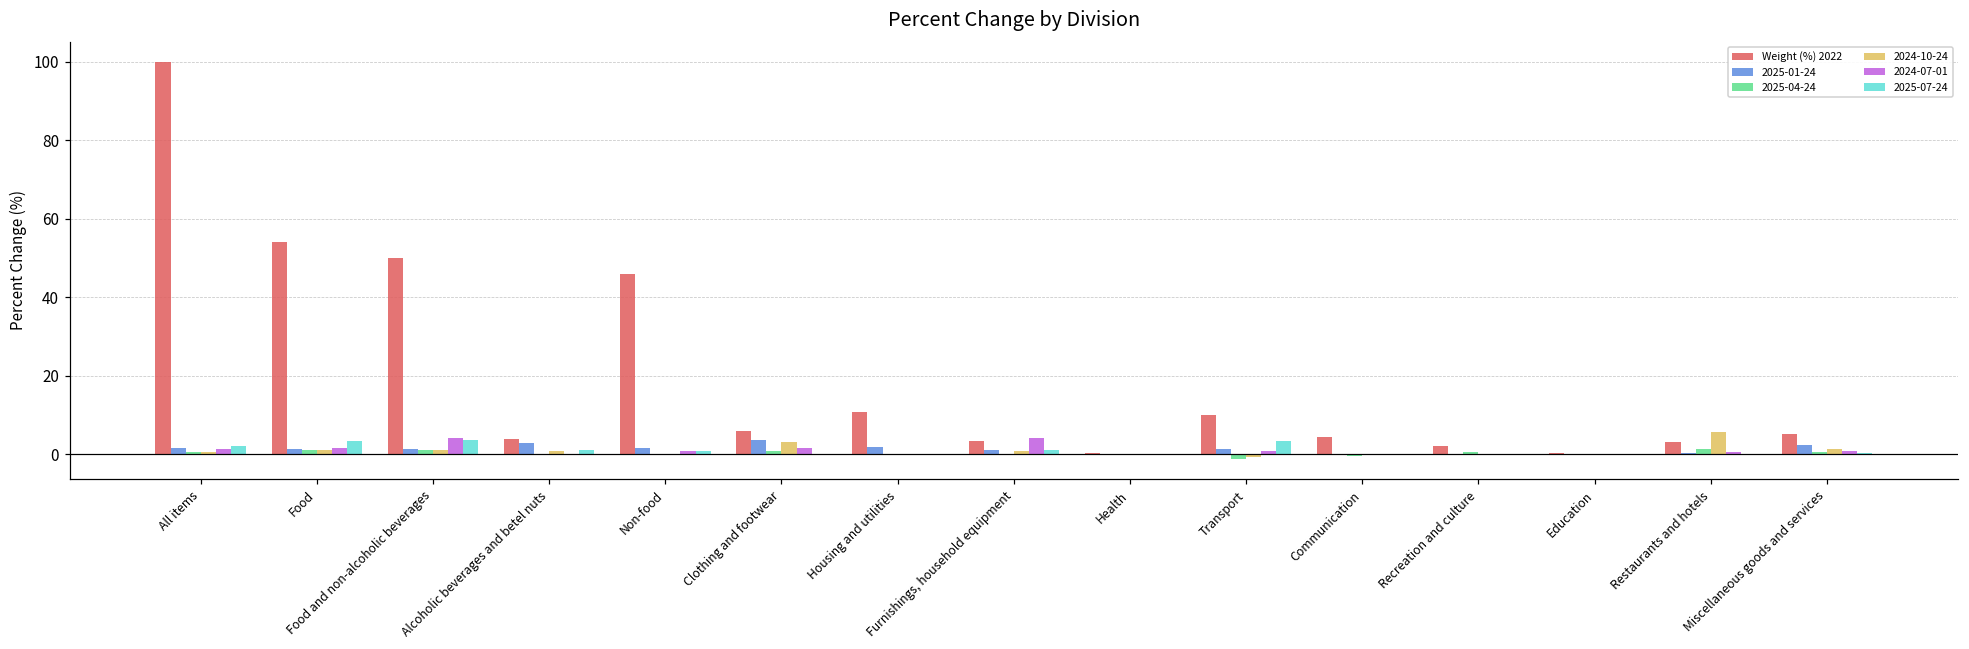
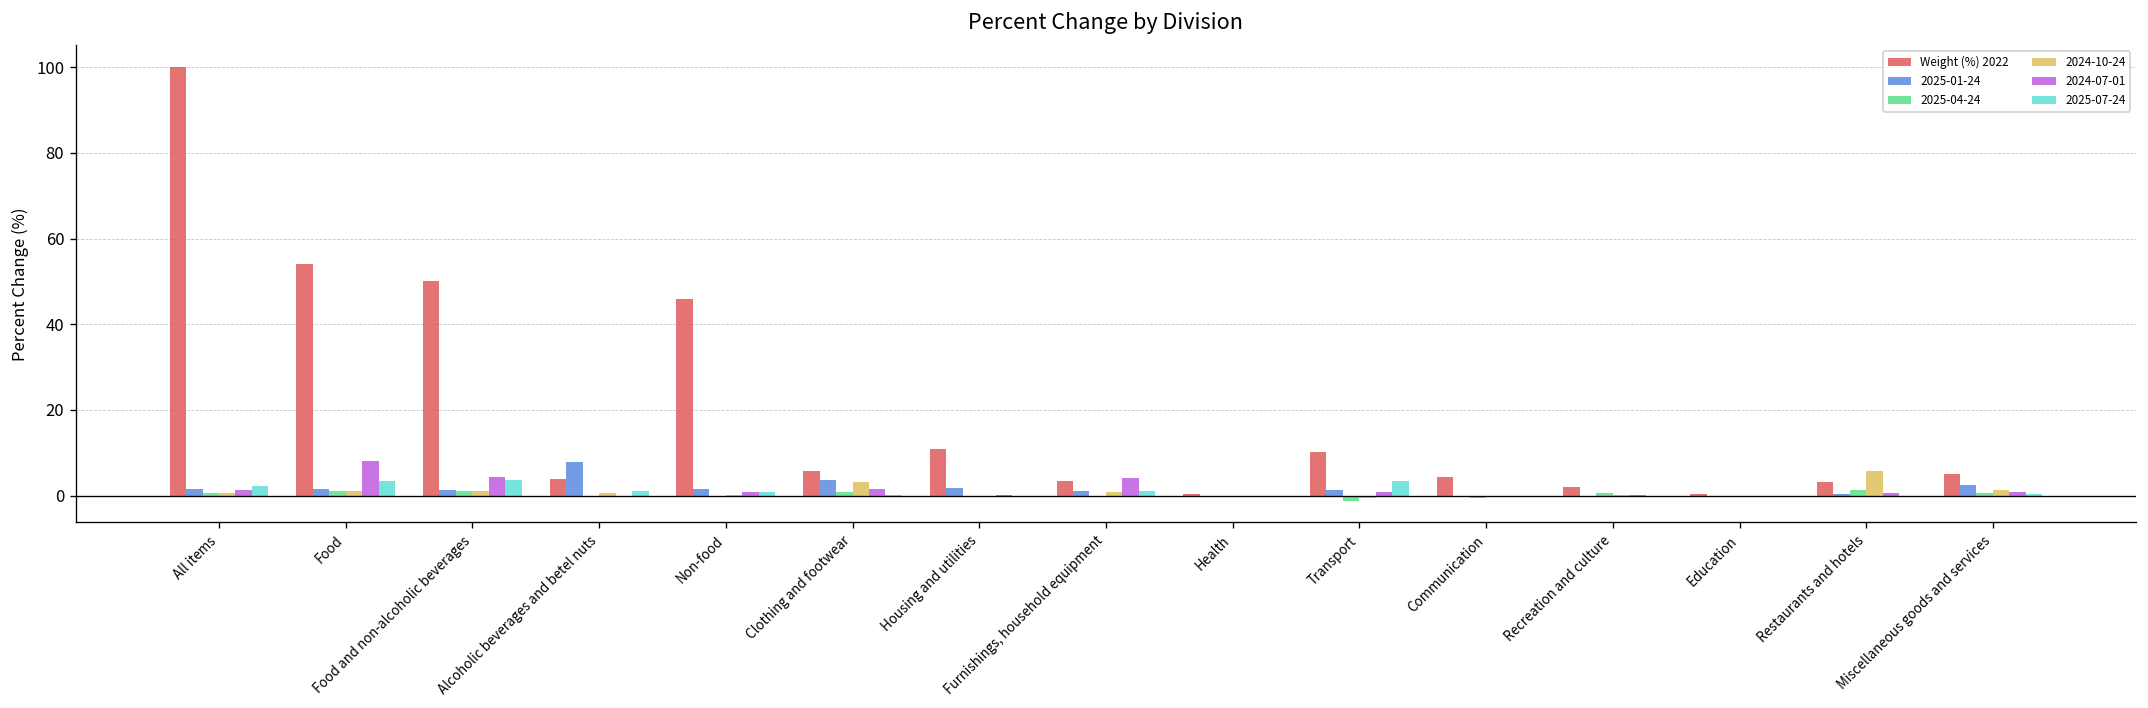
  {
    "Weight (%) 2022": {
      "All items": 100,
      "Food": 54,
      "Food and non-alcoholic beverages": 50,
      "Alcoholic beverages and betel nuts": 4,
      "Non-food": 46,
      "Clothing and footwear": 6,
      "Housing and utilities": 11,
      "Furnishings, household equipment": 3,
      "Transport": 10,
      "Communication": 4,
      "Recreation and culture": 2,
      "Restaurants and hotels": 3,
      "Miscellaneous goods and services": 5
    },
    "2025-01-24": {
      "All items": 2,
      "Food": 1,
      "Food and non-alcoholic beverages": 1,
-     "Alcoholic beverages and betel nuts": 3,
+     "Alcoholic beverages and betel nuts": 8,
      "Non-food": 2,
      "Clothing and footwear": 4,
      "Housing and utilities": 2,
      "Furnishings, household equipment": 1,
      "Health": 0,
      "Transport": 1,
      "Education": 0,
      "Miscellaneous goods and services": 2
    },
    "2025-04-24": {
      "Food": 1,
      "Food and non-alcoholic beverages": 1,
      "Clothing and footwear": 1,
      "Health": 0,
      "Transport": -1,
      "Education": 0,
      "Restaurants and hotels": 1
    },
    "2024-10-24": {
      "All items": 1,
      "Food": 1,
      "Food and non-alcoholic beverages": 1,
      "Alcoholic beverages and betel nuts": 1,
      "Clothing and footwear": 3,
      "Housing and utilities": 0,
      "Furnishings, household equipment": 1,
      "Health": 0,
      "Education": 0,
      "Restaurants and hotels": 6,
      "Miscellaneous goods and services": 1
    },
    "2024-07-01": {
      "All items": 1,
-     "Food": 2,
+     "Food": 8,
      "Food and non-alcoholic beverages": 4,
      "Alcoholic beverages and betel nuts": 0,
      "Non-food": 1,
      "Clothing and footwear": 2,
      "Furnishings, household equipment": 4,
      "Health": 0,
      "Transport": 1,
      "Communication": 0,
      "Education": 0,
      "Miscellaneous goods and services": 1
    },
    "2025-07-24": {
      "All items": 2,
      "Food": 3,
      "Food and non-alcoholic beverages": 4,
      "Alcoholic beverages and betel nuts": 1,
      "Non-food": 1,
      "Housing and utilities": 0,
      "Furnishings, household equipment": 1,
      "Health": 0,
      "Transport": 3,
      "Education": 0,
      "Restaurants and hotels": 0
    }
  }
